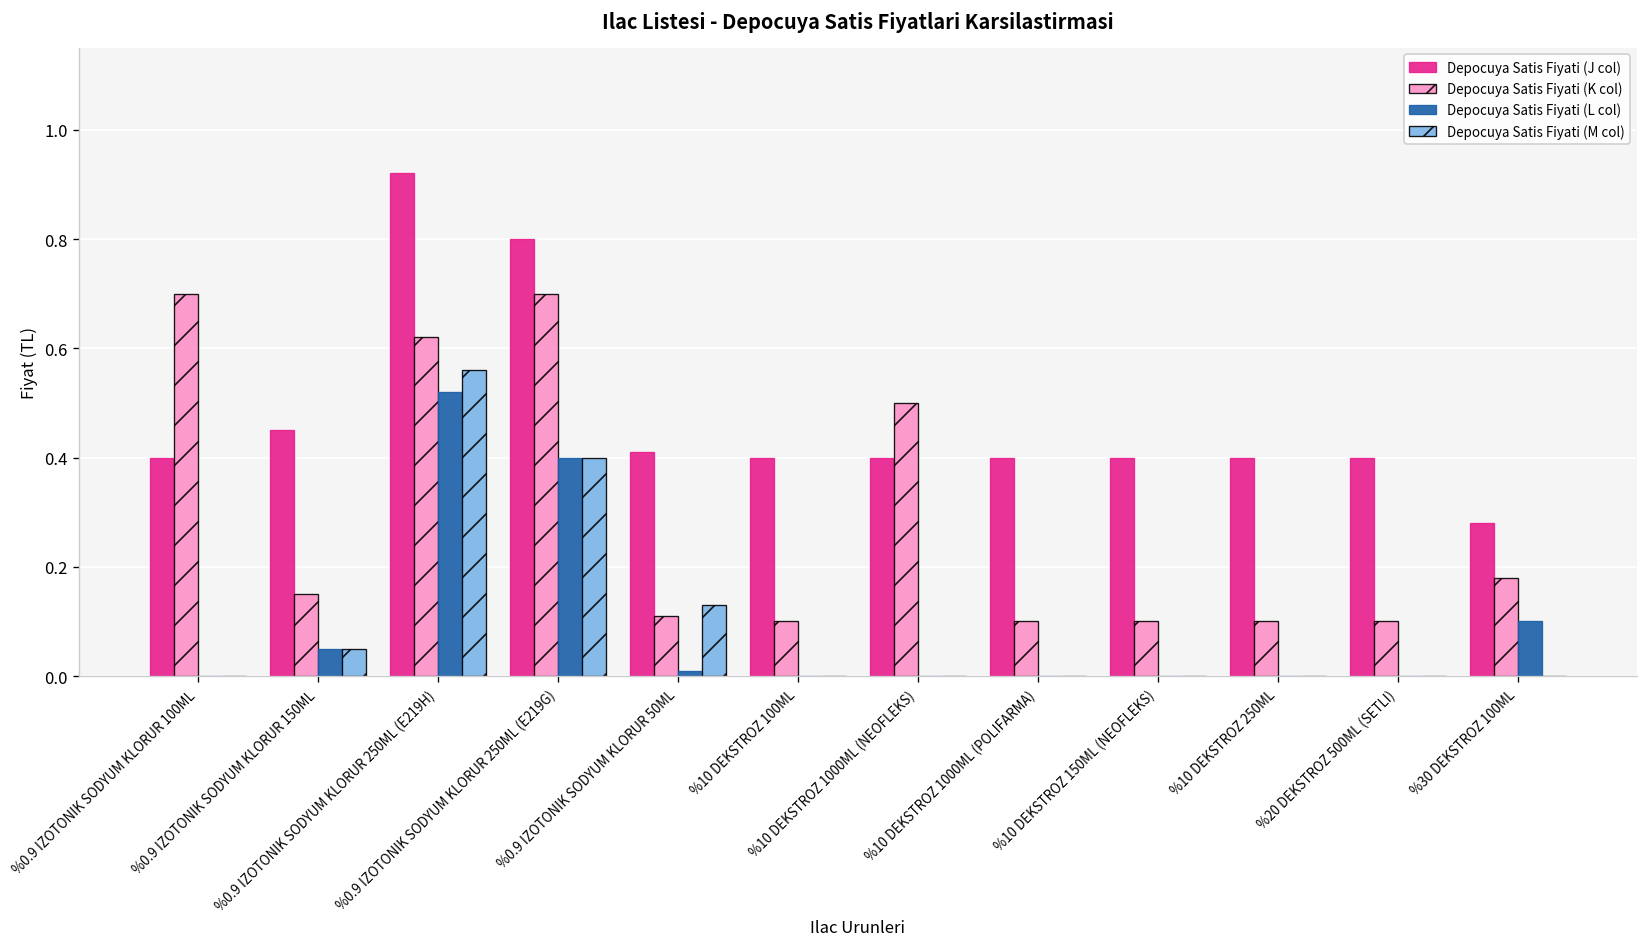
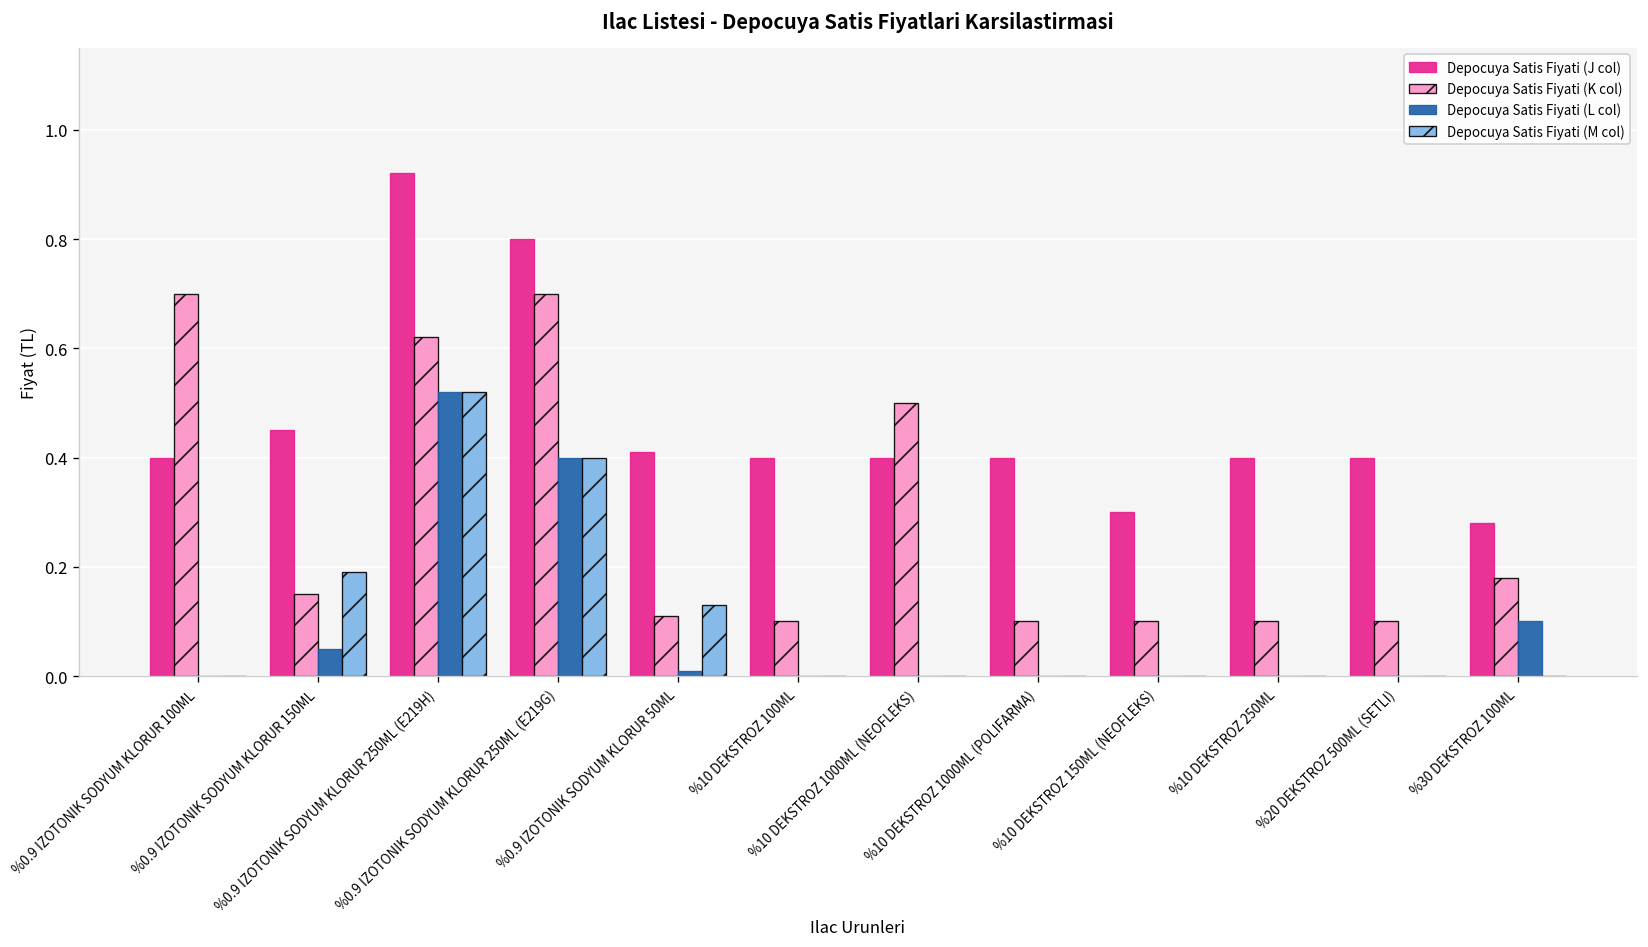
  {
    "Depocuya Satis Fiyati (J col)": {
      "%0.9 IZOTONIK SODYUM KLORUR 100ML": 0.4,
      "%0.9 IZOTONIK SODYUM KLORUR 150ML": 0.45,
      "%0.9 IZOTONIK SODYUM KLORUR 250ML (E219H)": 0.92,
      "%0.9 IZOTONIK SODYUM KLORUR 250ML (E219G)": 0.8,
      "%0.9 IZOTONIK SODYUM KLORUR 50ML": 0.41,
      "%10 DEKSTROZ 100ML": 0.4,
      "%10 DEKSTROZ 1000ML (NEOFLEKS)": 0.4,
      "%10 DEKSTROZ 1000ML (POLIFARMA)": 0.4,
-     "%10 DEKSTROZ 150ML (NEOFLEKS)": 0.4,
+     "%10 DEKSTROZ 150ML (NEOFLEKS)": 0.3,
      "%10 DEKSTROZ 250ML": 0.4,
      "%20 DEKSTROZ 500ML (SETLI)": 0.4,
      "%30 DEKSTROZ 100ML": 0.28
    },
    "Depocuya Satis Fiyati (K col)": {
      "%0.9 IZOTONIK SODYUM KLORUR 100ML": 0.70,
      "%0.9 IZOTONIK SODYUM KLORUR 150ML": 0.15,
      "%0.9 IZOTONIK SODYUM KLORUR 250ML (E219H)": 0.62,
      "%0.9 IZOTONIK SODYUM KLORUR 250ML (E219G)": 0.70,
      "%0.9 IZOTONIK SODYUM KLORUR 50ML": 0.11,
      "%10 DEKSTROZ 100ML": 0.10,
      "%10 DEKSTROZ 1000ML (NEOFLEKS)": 0.50,
      "%10 DEKSTROZ 1000ML (POLIFARMA)": 0.10,
      "%10 DEKSTROZ 150ML (NEOFLEKS)": 0.10,
      "%10 DEKSTROZ 250ML": 0.10,
      "%20 DEKSTROZ 500ML (SETLI)": 0.10,
      "%30 DEKSTROZ 100ML": 0.18
    },
    "Depocuya Satis Fiyati (L col)": {
      "%0.9 IZOTONIK SODYUM KLORUR 100ML": 0.00,
      "%0.9 IZOTONIK SODYUM KLORUR 150ML": 0.05,
      "%0.9 IZOTONIK SODYUM KLORUR 250ML (E219H)": 0.52,
      "%0.9 IZOTONIK SODYUM KLORUR 250ML (E219G)": 0.40,
      "%0.9 IZOTONIK SODYUM KLORUR 50ML": 0.01,
      "%10 DEKSTROZ 100ML": 0.00,
      "%10 DEKSTROZ 1000ML (NEOFLEKS)": 0.00,
      "%10 DEKSTROZ 1000ML (POLIFARMA)": 0.00,
      "%10 DEKSTROZ 150ML (NEOFLEKS)": 0.00,
      "%10 DEKSTROZ 250ML": 0.00,
      "%20 DEKSTROZ 500ML (SETLI)": 0.00,
      "%30 DEKSTROZ 100ML": 0.10
    },
    "Depocuya Satis Fiyati (M col)": {
      "%0.9 IZOTONIK SODYUM KLORUR 100ML": 0.00,
-     "%0.9 IZOTONIK SODYUM KLORUR 150ML": 0.05,
-     "%0.9 IZOTONIK SODYUM KLORUR 250ML (E219H)": 0.56,
+     "%0.9 IZOTONIK SODYUM KLORUR 150ML": 0.19,
+     "%0.9 IZOTONIK SODYUM KLORUR 250ML (E219H)": 0.52,
      "%0.9 IZOTONIK SODYUM KLORUR 250ML (E219G)": 0.40,
      "%0.9 IZOTONIK SODYUM KLORUR 50ML": 0.13,
      "%10 DEKSTROZ 100ML": 0.00,
      "%10 DEKSTROZ 1000ML (NEOFLEKS)": 0.00,
      "%10 DEKSTROZ 1000ML (POLIFARMA)": 0.00,
      "%10 DEKSTROZ 150ML (NEOFLEKS)": 0.00,
      "%10 DEKSTROZ 250ML": 0.00,
      "%20 DEKSTROZ 500ML (SETLI)": 0.00,
      "%30 DEKSTROZ 100ML": 0.00
    }
  }
